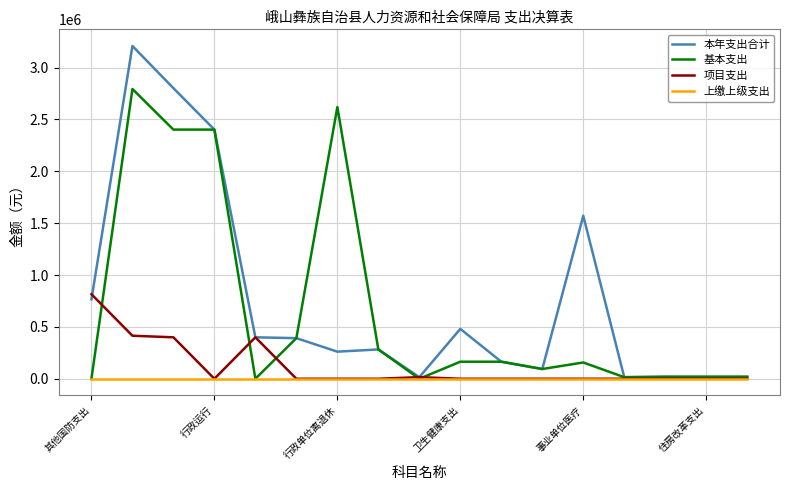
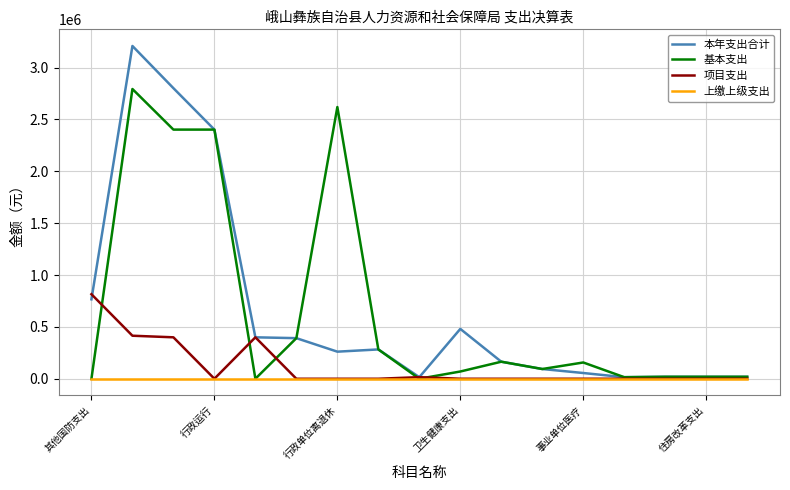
  {
    "本年支出合计": {
      "其他国防支出": 770000,
      "行政单位离退休": 260000,
      "卫生健康支出": 480000,
-     "事业单位医疗": 1570000
+     "事业单位医疗": 60000
    },
    "基本支出": {
      "行政单位离退休": 2620000,
-     "卫生健康支出": 160000,
+     "卫生健康支出": 70000,
      "事业单位医疗": 160000
    },
    "项目支出": {
      "其他国防支出": 820000
    }
  }
